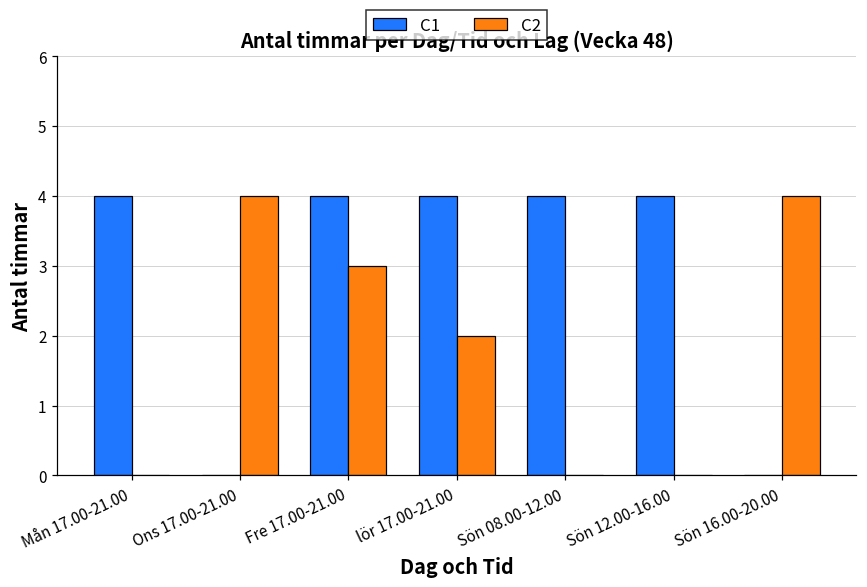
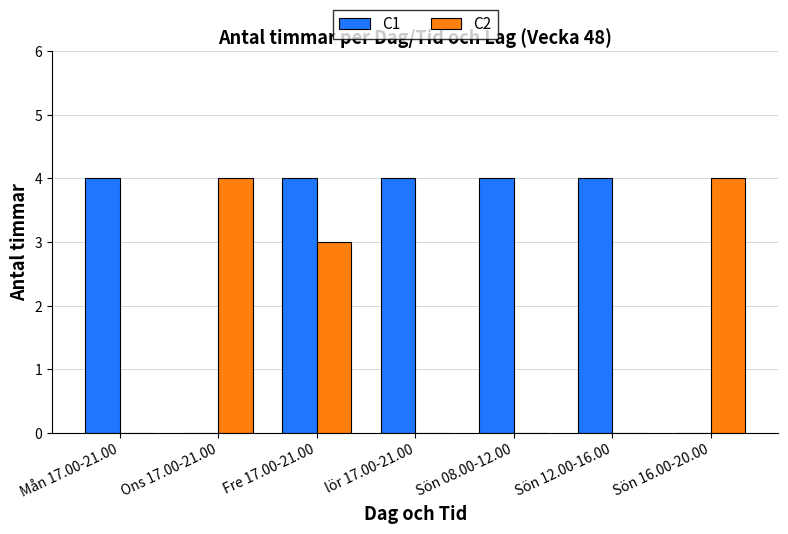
  {
    "C1": {
      "Mån 17.00-21.00": 4,
      "Ons 17.00-21.00": 0,
      "Fre 17.00-21.00": 4,
      "lör 17.00-21.00": 4,
      "Sön 08.00-12.00": 4,
      "Sön 12.00-16.00": 4,
      "Sön 16.00-20.00": 0
    },
    "C2": {
      "Mån 17.00-21.00": 0,
      "Ons 17.00-21.00": 4,
      "Fre 17.00-21.00": 3,
-     "lör 17.00-21.00": 2,
+     "lör 17.00-21.00": 0,
      "Sön 08.00-12.00": 0,
      "Sön 12.00-16.00": 0,
      "Sön 16.00-20.00": 4
    }
  }
